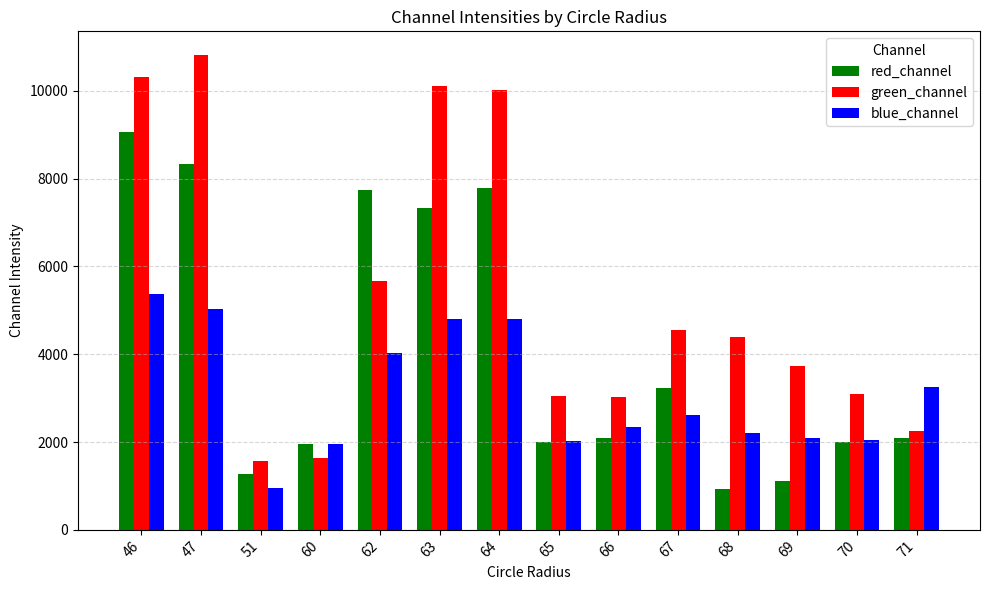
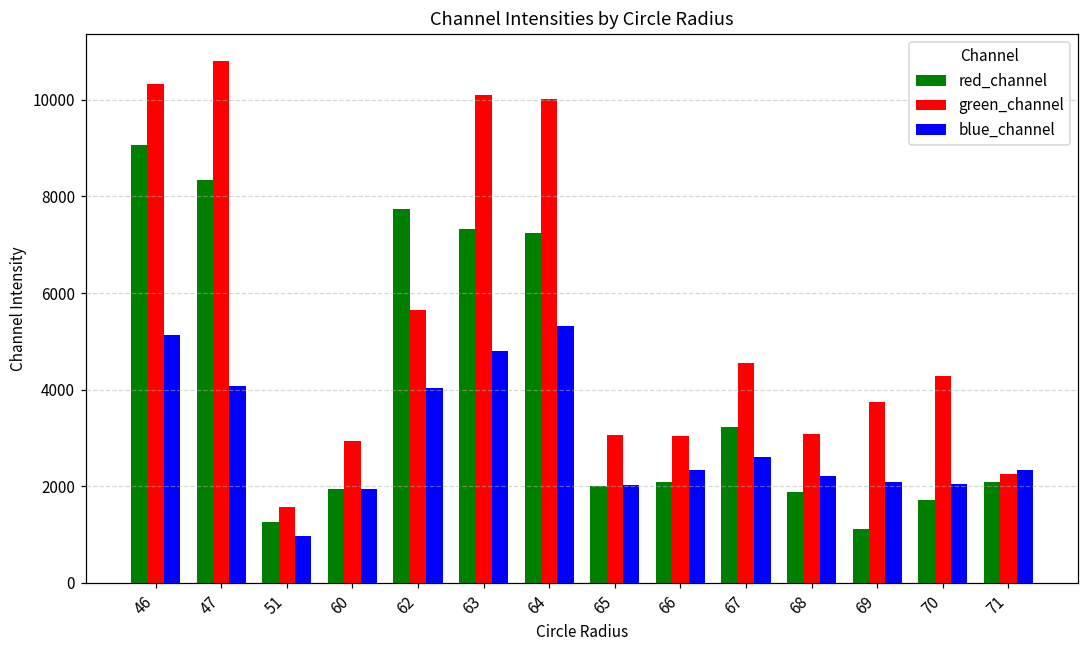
  {
    "red_channel": {
      "46": 9100,
      "47": 8300,
      "51": 1300,
      "60": 1900,
      "62": 7700,
      "63": 7300,
-     "64": 7800,
+     "64": 7300,
      "65": 2000,
      "66": 2100,
      "67": 3200,
-     "68": 900,
+     "68": 1900,
      "69": 1100,
-     "70": 2000,
+     "70": 1700,
      "71": 2100
    },
    "green_channel": {
      "46": 10300,
      "47": 10800,
      "51": 1600,
-     "60": 1600,
+     "60": 2900,
      "62": 5700,
      "63": 10100,
      "64": 10000,
      "65": 3100,
      "66": 3000,
      "67": 4500,
-     "68": 4400,
+     "68": 3100,
      "69": 3700,
-     "70": 3100,
+     "70": 4300,
      "71": 2300
    },
    "blue_channel": {
-     "46": 5400,
-     "47": 5000,
+     "46": 5100,
+     "47": 4100,
      "51": 1000,
      "60": 1900,
      "62": 4000,
      "63": 4800,
-     "64": 4800,
+     "64": 5300,
      "65": 2000,
      "66": 2300,
      "67": 2600,
      "68": 2200,
      "69": 2100,
      "70": 2000,
-     "71": 3200
+     "71": 2300
    }
  }
